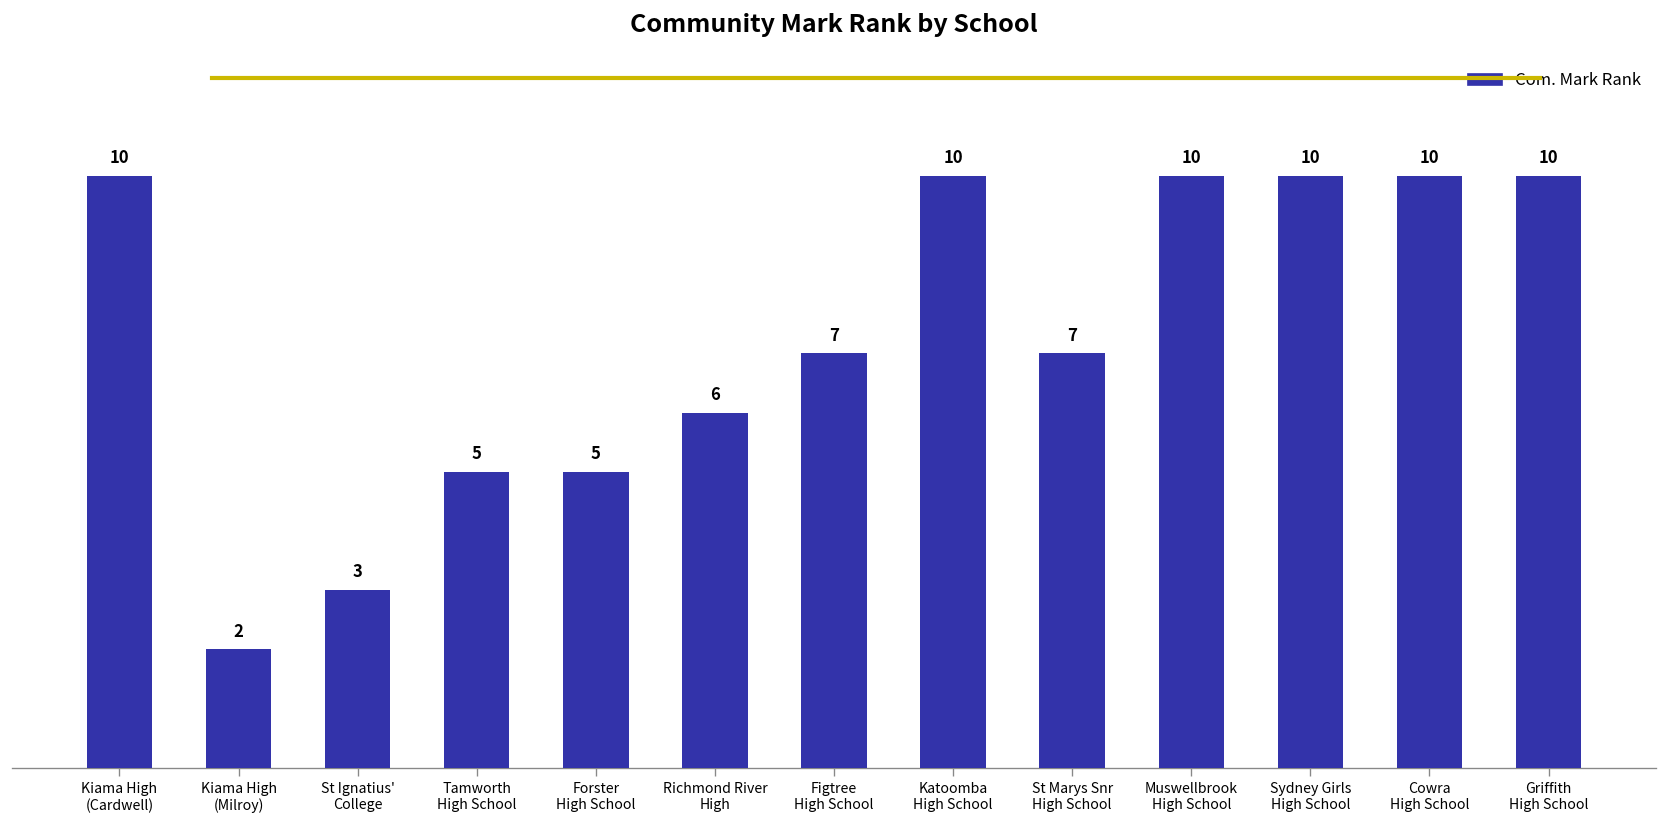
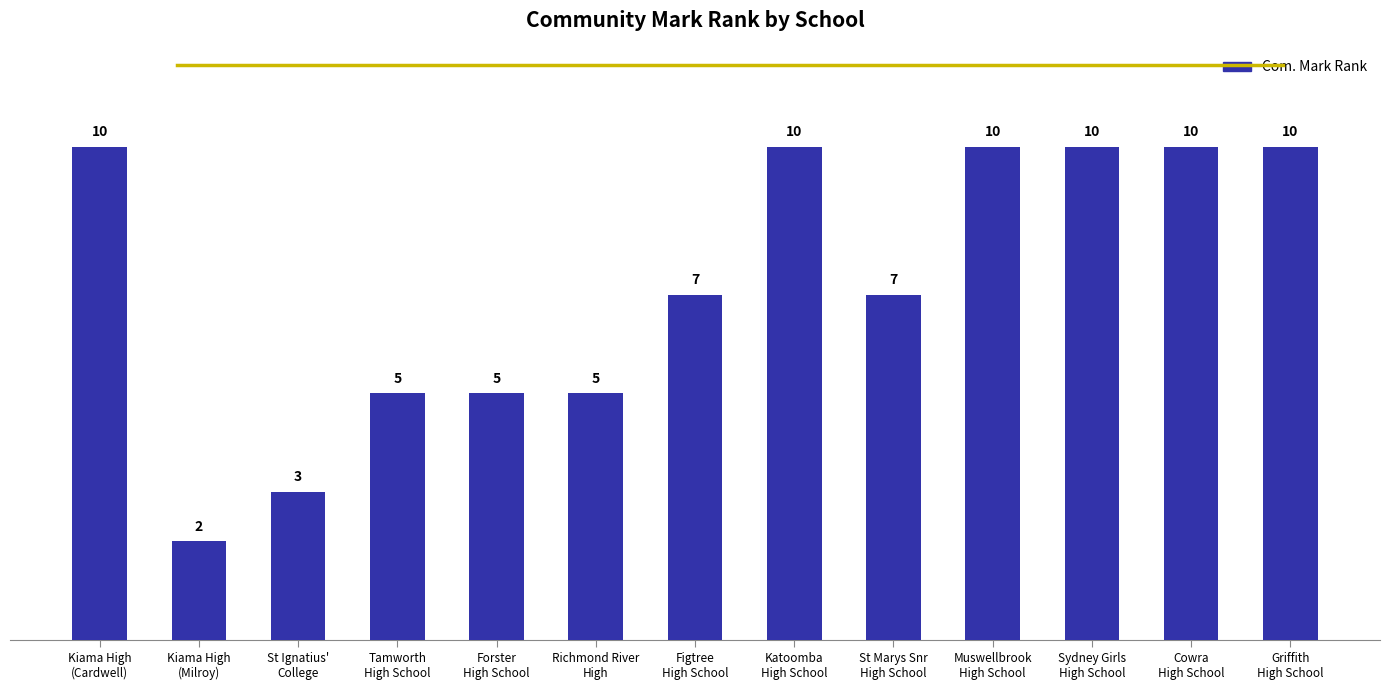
  {
    "Kiama High (Cardwell)": 10,
    "Kiama High (Milroy)": 2,
    "St Ignatius' College": 3,
    "Tamworth High School": 5,
    "Forster High School": 5,
-   "Richmond River High": 6,
+   "Richmond River High": 5,
    "Figtree High School": 7,
    "Katoomba High School": 10,
    "St Marys Snr High School": 7,
    "Muswellbrook High School": 10,
    "Sydney Girls High School": 10,
    "Cowra High School": 10,
    "Griffith High School": 10
  }
